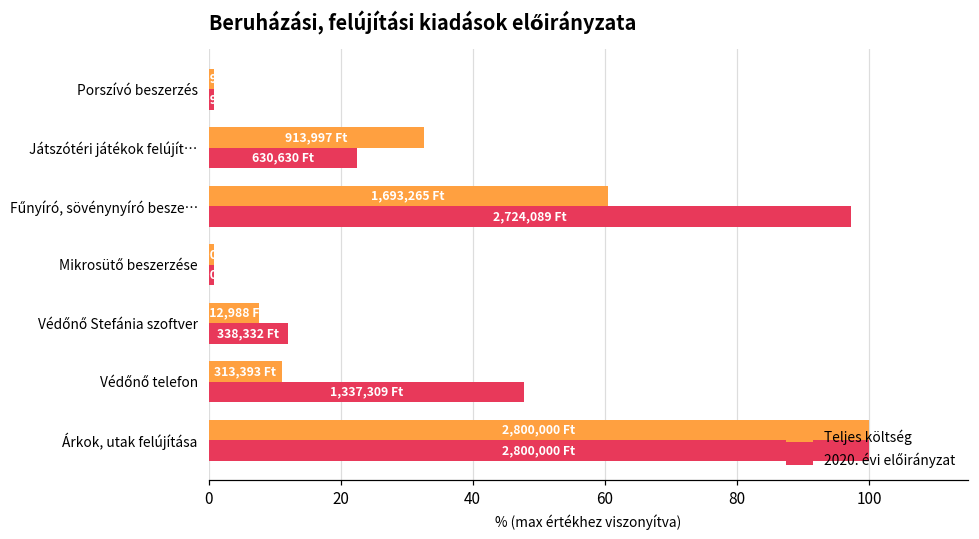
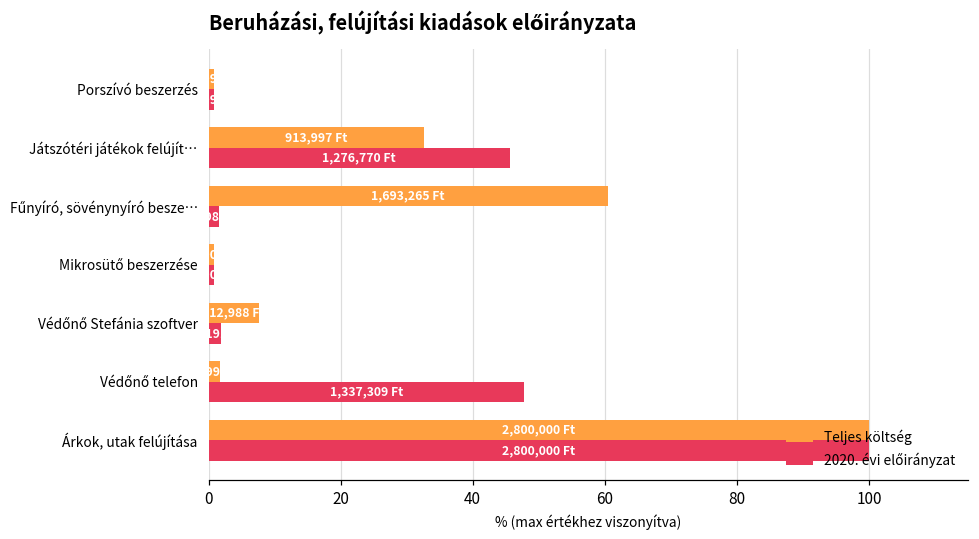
  {
    "Teljes költség": {
      "Porszívó beszerzés": "1",
      "Mikrosütő beszerzése": "1",
-     "Védőnő telefon": "11"
+     "Védőnő telefon": "2"
    },
    "2020. évi előirányzat": {
-     "Játszótéri játékok felújít…": "630,630",
-     "Fűnyíró, sövénynyíró besze…": "97",
-     "Védőnő Stefánia szoftver": "12"
+     "Játszótéri játékok felújít…": "1,276,770",
+     "Fűnyíró, sövénynyíró besze…": "2",
+     "Védőnő Stefánia szoftver": "2"
    }
  }
